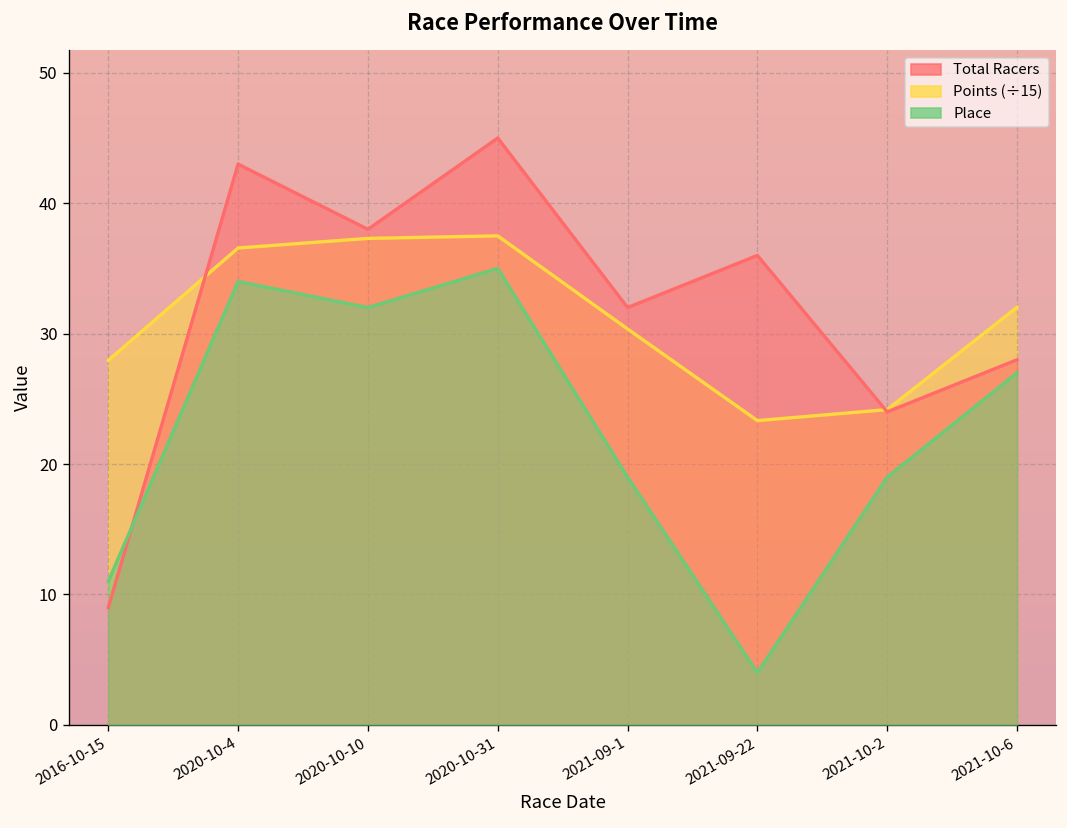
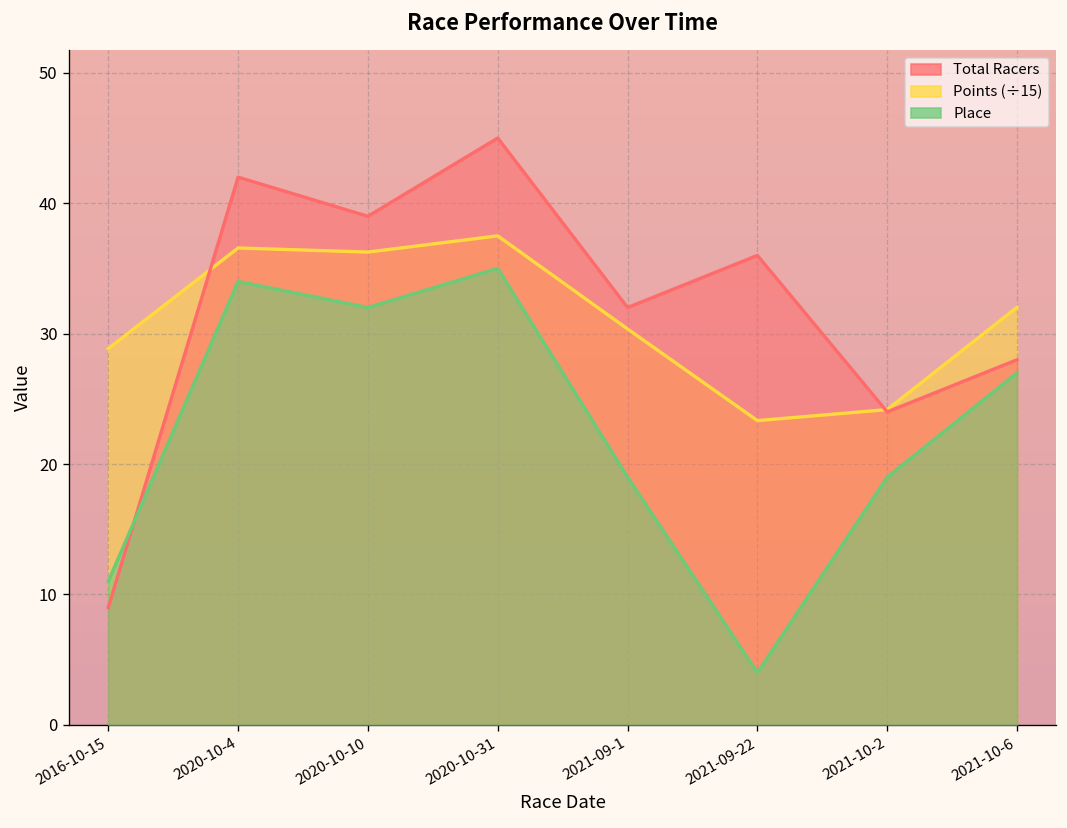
  {
    "Total Racers": {
      "2016-10-15": 9,
-     "2020-10-4": 43,
-     "2020-10-10": 38,
+     "2020-10-4": 42,
+     "2020-10-10": 39,
      "2020-10-31": 45,
      "2021-09-1": 32,
      "2021-09-22": 36,
      "2021-10-6": 28
    },
    "Place": {
      "2016-10-15": 11.0,
      "2020-10-4": 34.0,
      "2020-10-10": 32.0,
      "2020-10-31": 35.0,
      "2021-09-1": 19.0,
      "2021-09-22": 4.0,
      "2021-10-2": 19.0,
      "2021-10-6": 27.0
    },
    "Points (÷15)": {
-     "2016-10-15": 28.0,
+     "2016-10-15": 28.9,
      "2020-10-4": 36.6,
-     "2020-10-10": 37.3,
+     "2020-10-10": 36.3,
      "2020-10-31": 37.5,
      "2021-09-1": 30.4,
      "2021-09-22": 23.3,
      "2021-10-6": 32.0
    }
  }
